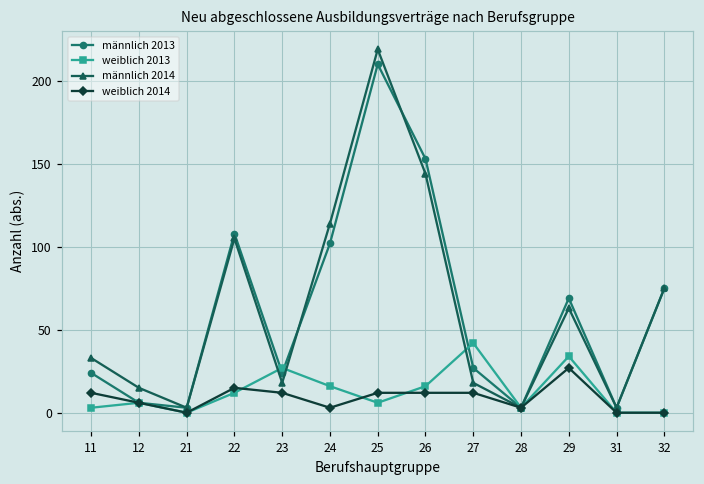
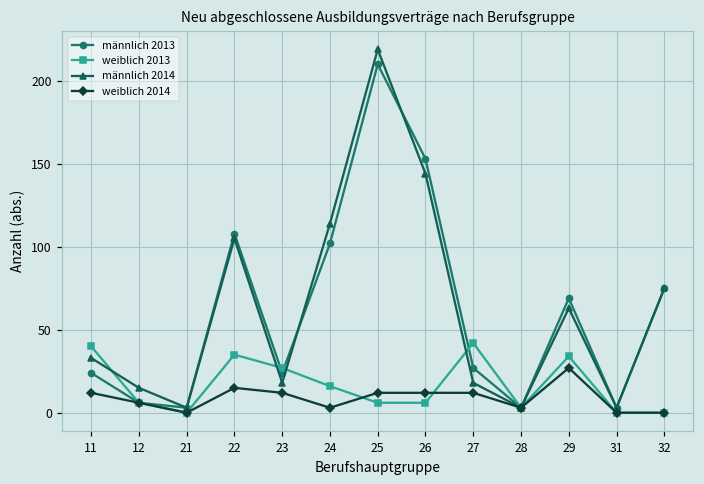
  {
    "weiblich 2013": {
-     "11": 3,
-     "22": 12,
+     "11": 40,
+     "22": 35,
      "23": 27,
      "24": 16,
      "25": 6,
-     "26": 16,
+     "26": 6,
      "27": 42,
      "29": 34
    }
  }
